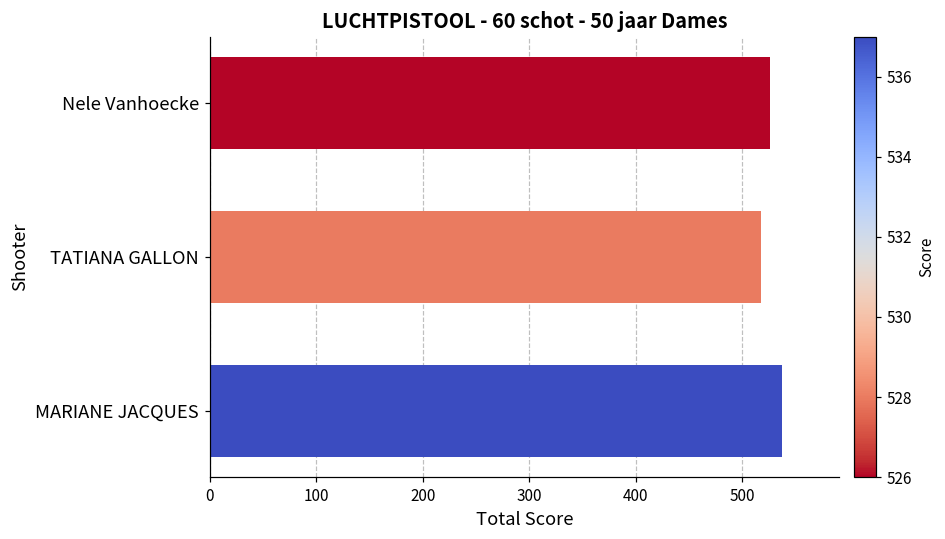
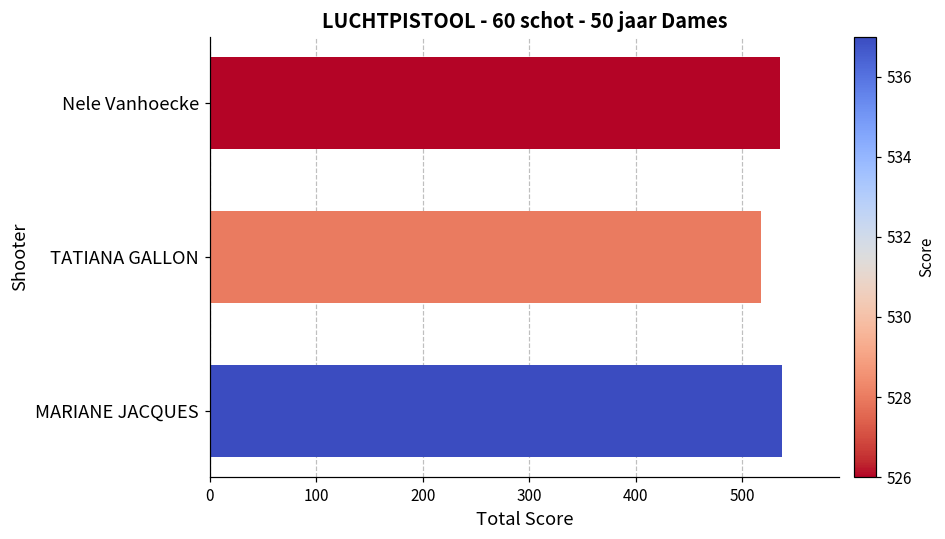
  {
-   "Nele Vanhoecke": 530,
+   "Nele Vanhoecke": 540,
    "TATIANA GALLON": 520,
    "MARIANE JACQUES": 540
  }
